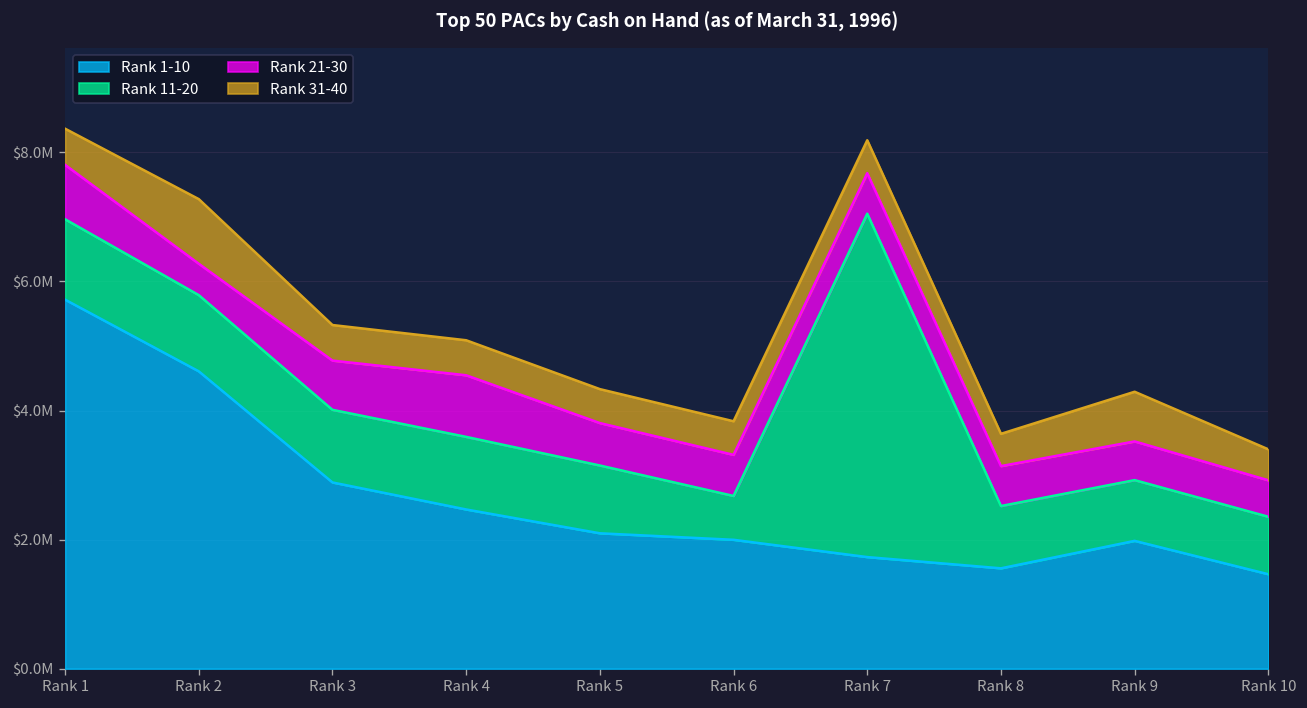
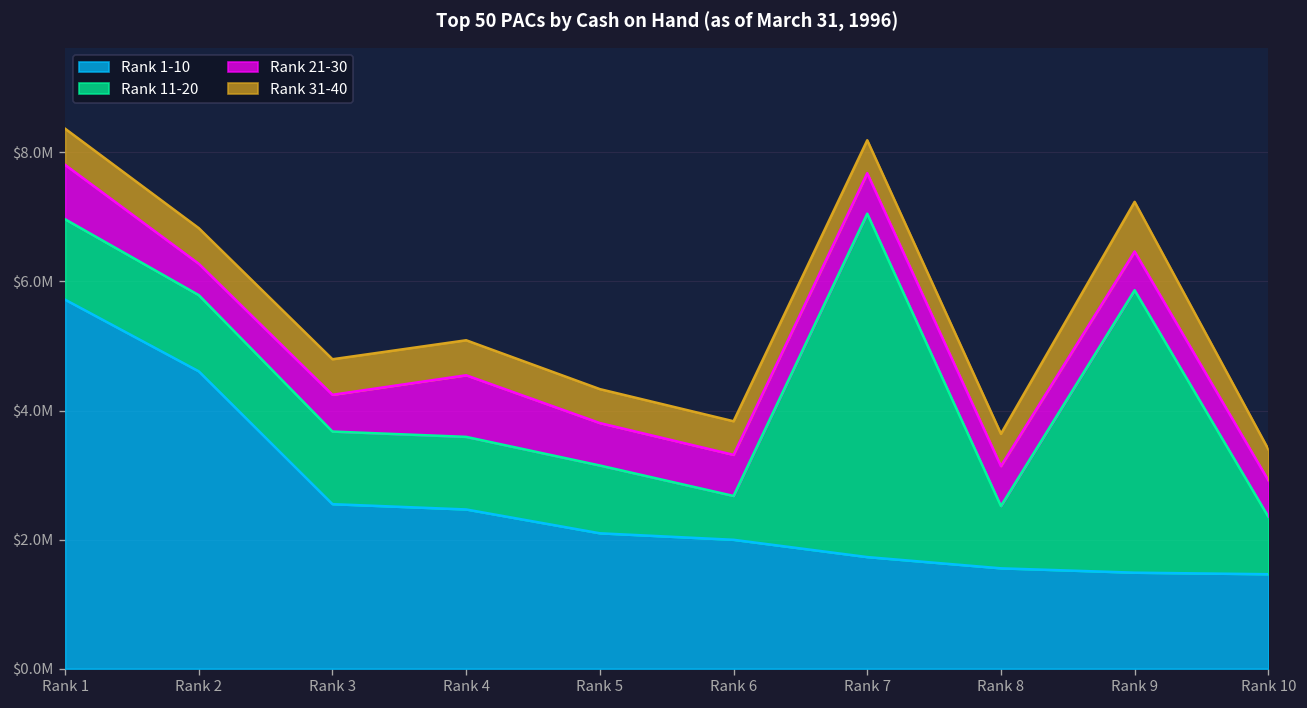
  {
    "Rank 1-10": {
      "Rank 1": "$5700000",
      "Rank 2": "$4600000",
-     "Rank 3": "$2900000",
+     "Rank 3": "$2500000",
      "Rank 4": "$2500000",
      "Rank 5": "$2100000",
      "Rank 6": "$2000000",
      "Rank 7": "$1700000",
      "Rank 8": "$1600000",
-     "Rank 9": "$2000000",
+     "Rank 9": "$1500000",
      "Rank 10": "$1500000"
    },
    "Rank 11-20": {
      "Rank 1": "$1200000",
      "Rank 2": "$1200000",
      "Rank 3": "$1100000",
      "Rank 4": "$1100000",
      "Rank 5": "$1100000",
      "Rank 6": "$700000",
      "Rank 7": "$5300000",
      "Rank 8": "$1000000",
-     "Rank 9": "$900000",
+     "Rank 9": "$4400000",
      "Rank 10": "$900000"
    },
    "Rank 21-30": {
      "Rank 1": "$800000",
      "Rank 2": "$500000",
-     "Rank 3": "$800000",
+     "Rank 3": "$600000",
      "Rank 4": "$1000000",
      "Rank 5": "$700000",
      "Rank 6": "$600000",
      "Rank 7": "$600000",
      "Rank 8": "$600000",
      "Rank 9": "$600000",
      "Rank 10": "$600000"
    },
    "Rank 31-40": {
      "Rank 1": "$600000",
-     "Rank 2": "$1000000",
+     "Rank 2": "$600000",
      "Rank 3": "$600000",
      "Rank 4": "$500000",
      "Rank 5": "$500000",
      "Rank 6": "$500000",
      "Rank 7": "$500000",
      "Rank 8": "$500000",
      "Rank 9": "$800000",
      "Rank 10": "$500000"
    }
  }
